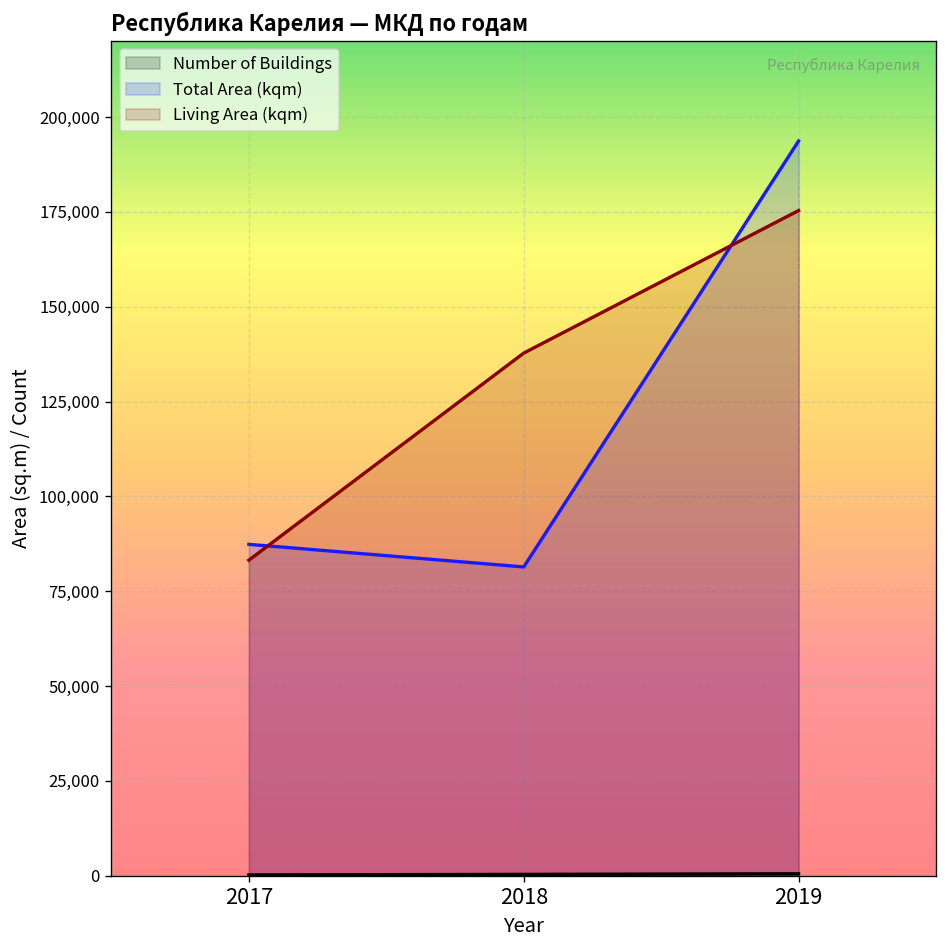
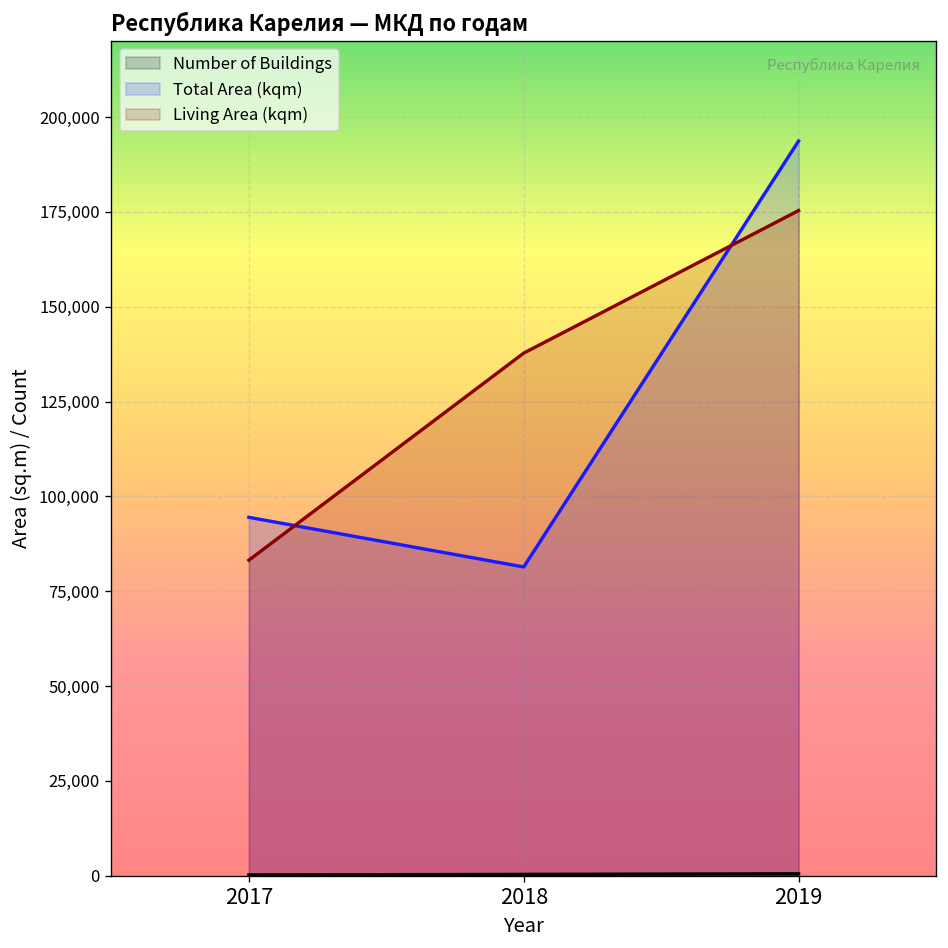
  {
    "Total Area (kqm)": {
-     "2017": "87,000",
+     "2017": "94,000",
      "2018": "81,000",
      "2019": "194,000"
    }
  }
